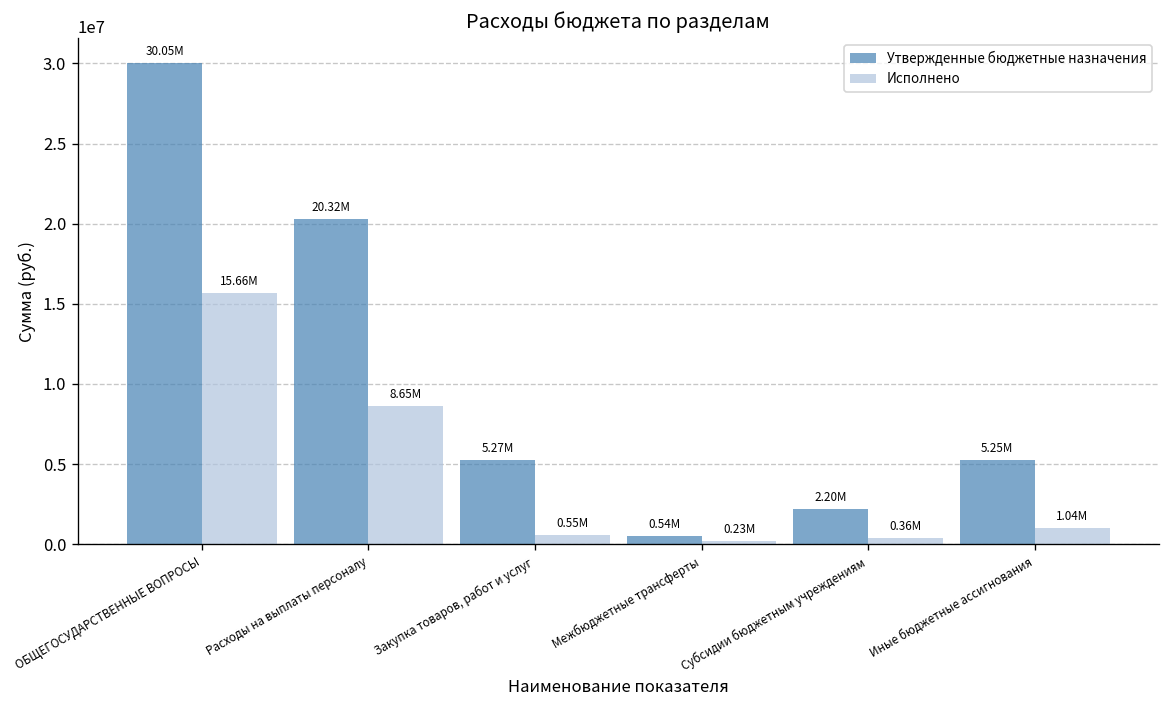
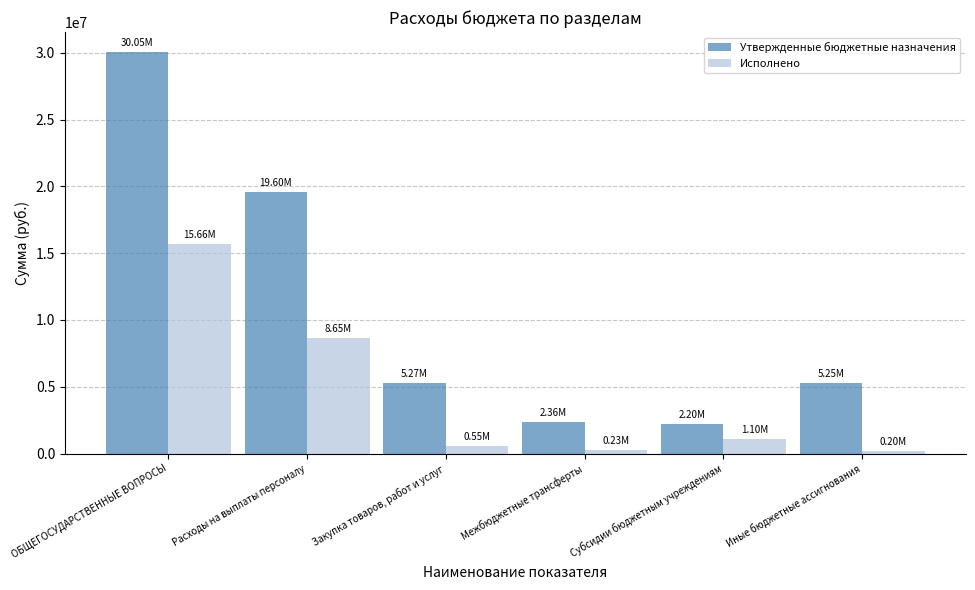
  {
    "Утвержденные бюджетные назначения": {
      "ОБЩЕГОСУДАРСТВЕННЫЕ ВОПРОСЫ": "30.05M",
-     "Расходы на выплаты персоналу": "20.32M",
+     "Расходы на выплаты персоналу": "19.60M",
      "Закупка товаров, работ и услуг": "5.27M",
-     "Межбюджетные трансферты": "0.54M",
+     "Межбюджетные трансферты": "2.36M",
      "Субсидии бюджетным учреждениям": "2.20M",
      "Иные бюджетные ассигнования": "5.25M"
    },
    "Исполнено": {
      "ОБЩЕГОСУДАРСТВЕННЫЕ ВОПРОСЫ": "15.66M",
      "Расходы на выплаты персоналу": "8.65M",
      "Закупка товаров, работ и услуг": "0.55M",
      "Межбюджетные трансферты": "0.23M",
-     "Субсидии бюджетным учреждениям": "0.36M",
-     "Иные бюджетные ассигнования": "1.04M"
+     "Субсидии бюджетным учреждениям": "1.10M",
+     "Иные бюджетные ассигнования": "0.20M"
    }
  }
